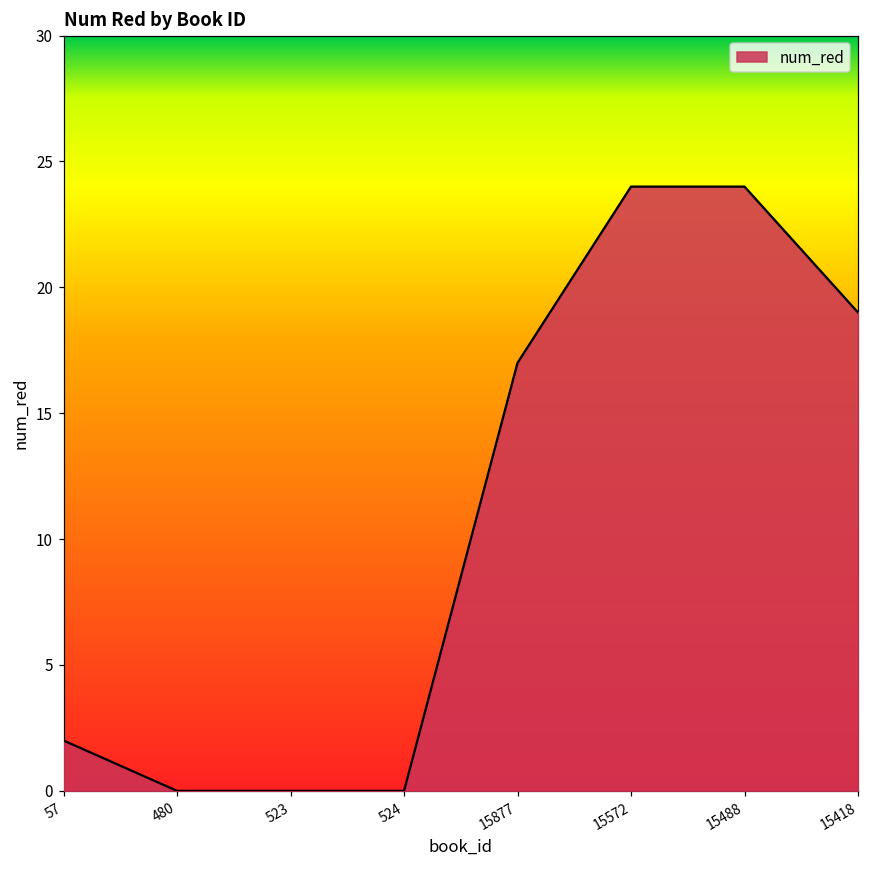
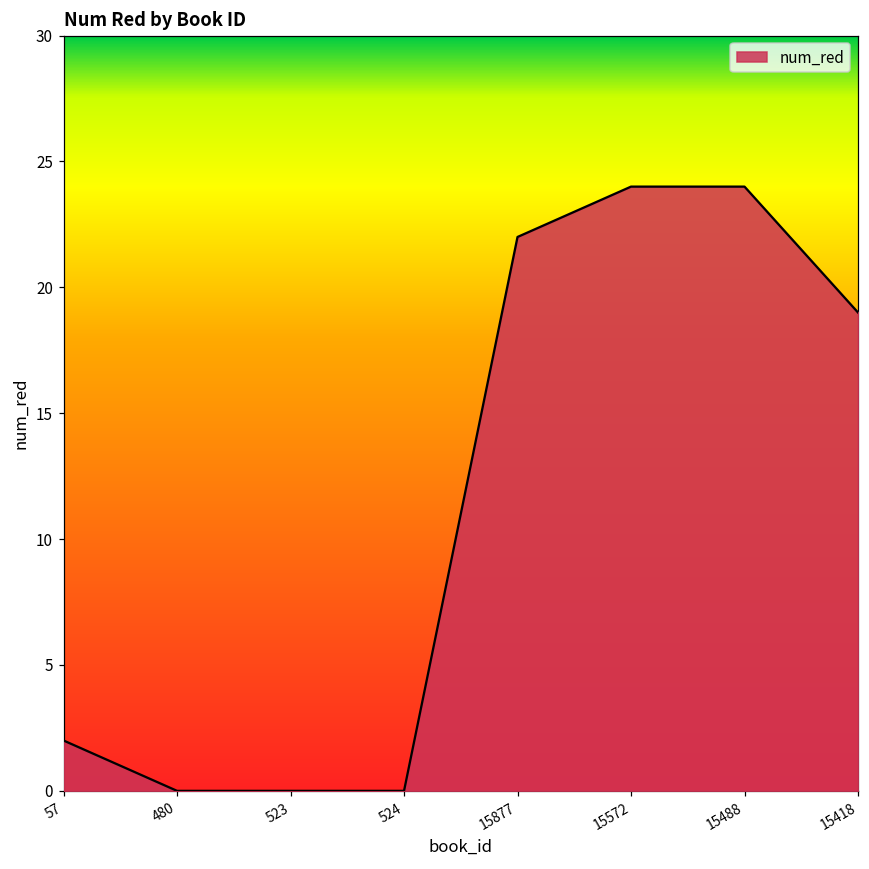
  {
    "57": 2,
    "480": 0,
    "523": 0,
    "524": 0,
-   "15877": 17,
+   "15877": 22,
    "15572": 24,
    "15488": 24,
    "15418": 19
  }
